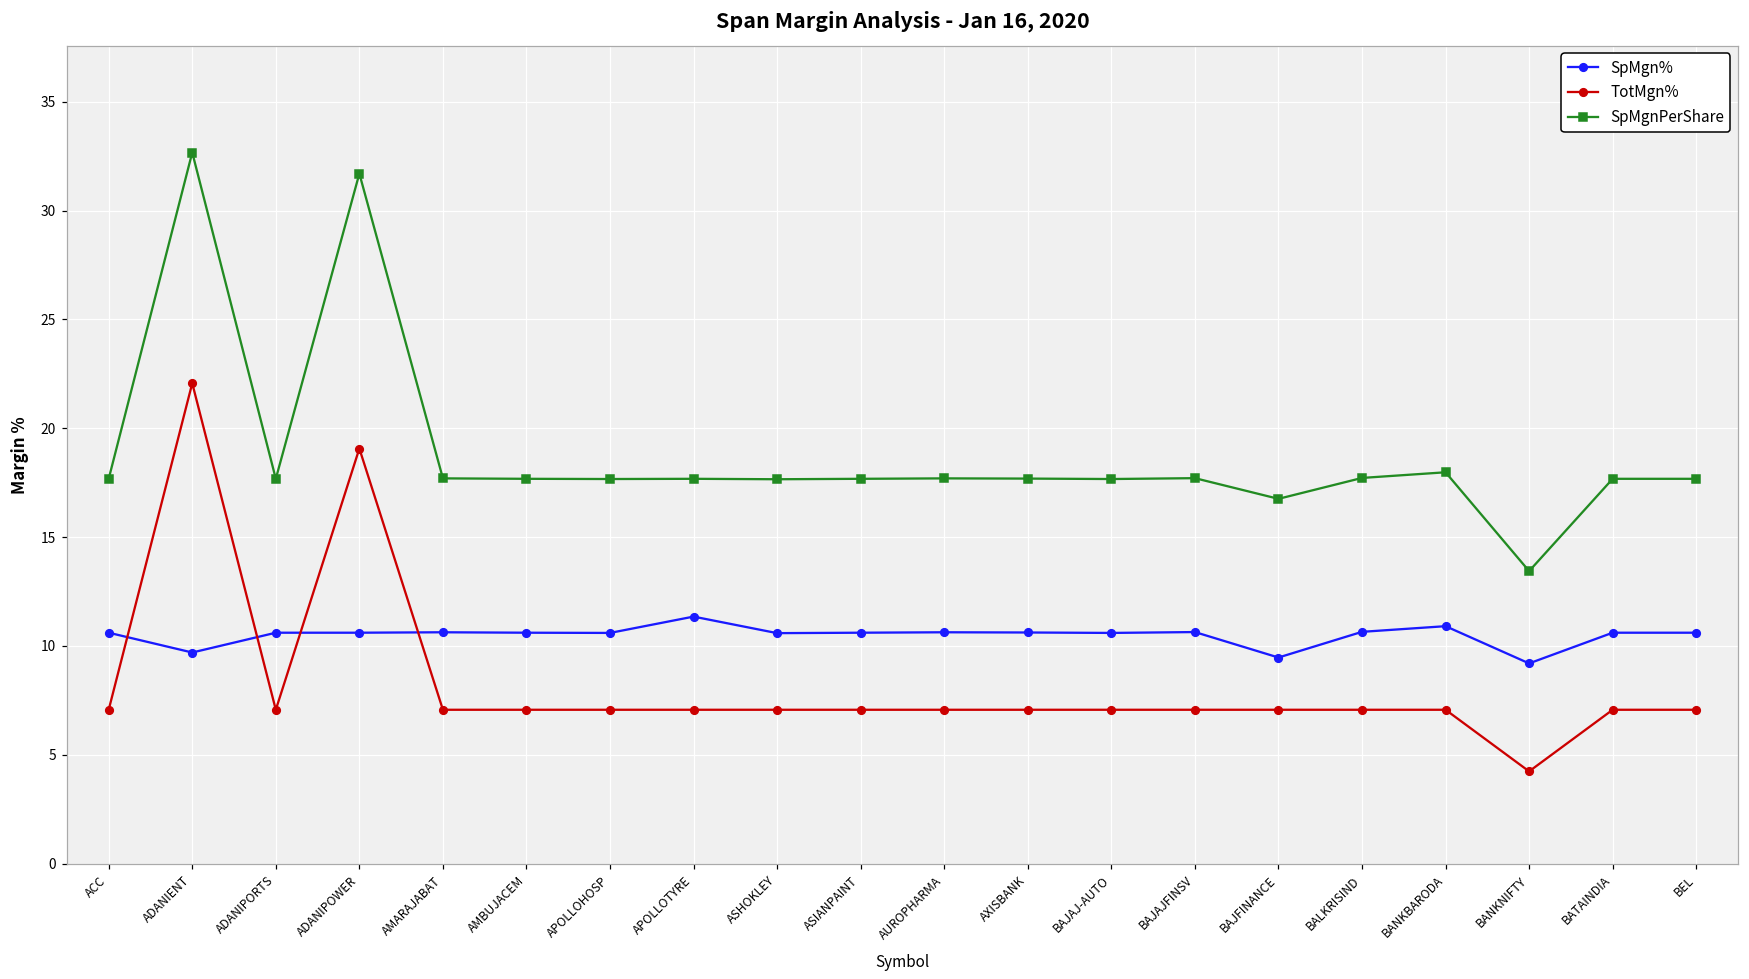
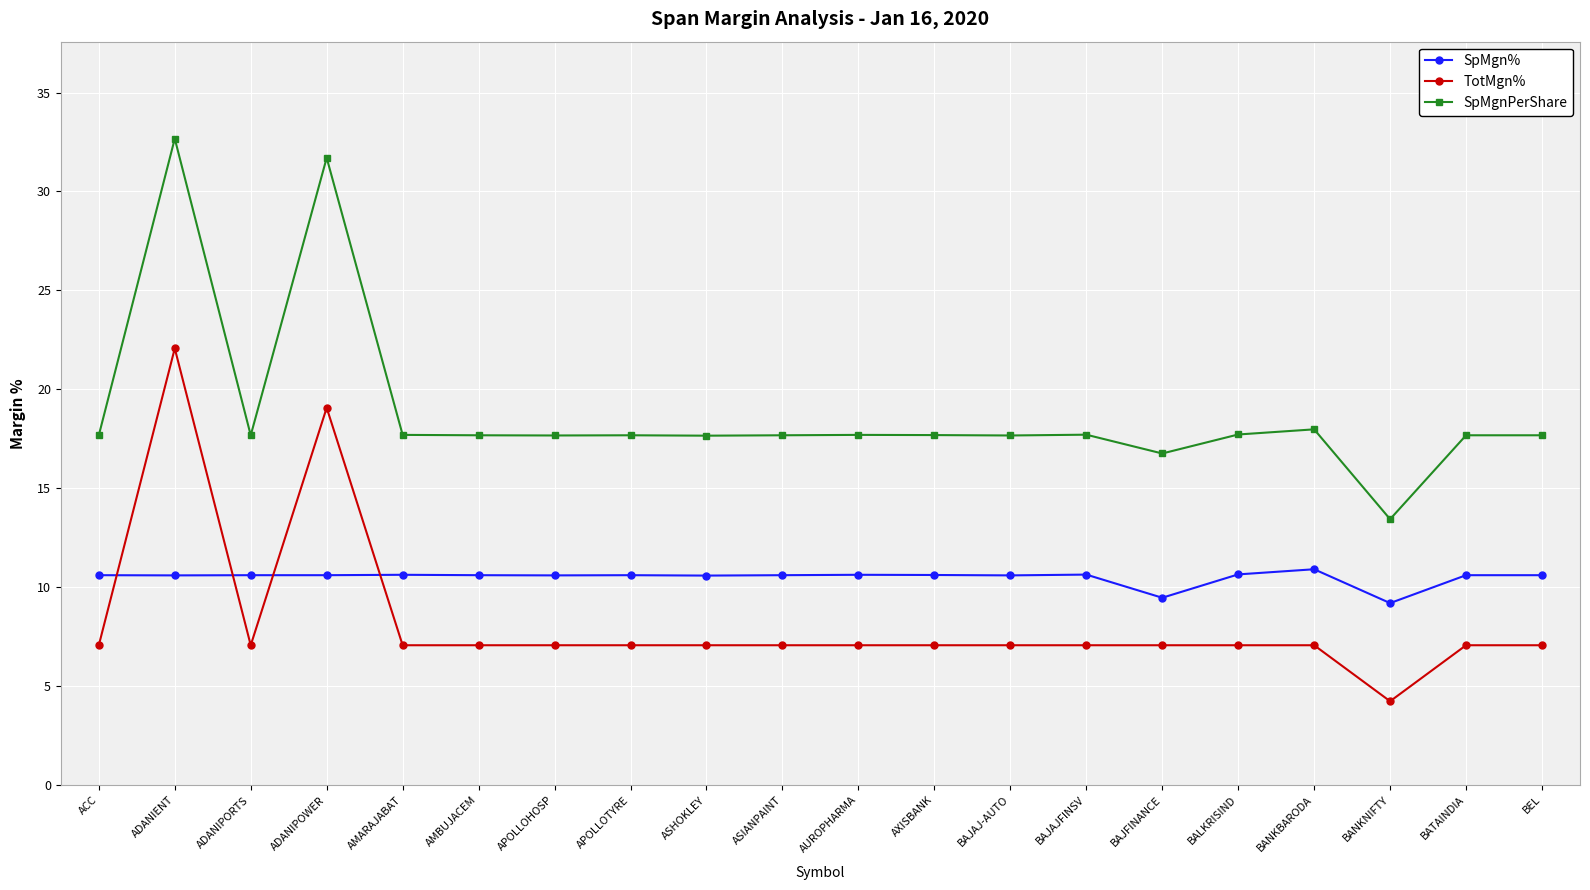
  {
    "SpMgn%": {
      "ACC": 10.6,
-     "ADANIENT": 9.7,
+     "ADANIENT": 10.6,
      "ADANIPORTS": 10.6,
      "ADANIPOWER": 10.6,
      "AMARAJABAT": 10.6,
      "AMBUJACEM": 10.6,
      "APOLLOHOSP": 10.6,
-     "APOLLOTYRE": 11.4,
+     "APOLLOTYRE": 10.6,
      "ASHOKLEY": 10.6,
      "ASIANPAINT": 10.6,
      "AUROPHARMA": 10.6,
      "AXISBANK": 10.6,
      "BAJAJ-AUTO": 10.6,
      "BAJAJFINSV": 10.6,
      "BAJFINANCE": 9.5,
      "BALKRISIND": 10.7,
      "BANKBARODA": 10.9,
      "BANKNIFTY": 9.2,
      "BATAINDIA": 10.6,
      "BEL": 10.6
    },
    "TotMgn%": {
      "ACC": 7.1,
      "ADANIENT": 22.1,
      "ADANIPORTS": 7.1,
      "ADANIPOWER": 19.1,
      "AMARAJABAT": 7.1,
      "AMBUJACEM": 7.1,
      "APOLLOHOSP": 7.1,
      "APOLLOTYRE": 7.1,
      "ASHOKLEY": 7.1,
      "ASIANPAINT": 7.1,
      "AUROPHARMA": 7.1,
      "AXISBANK": 7.1,
      "BAJAJ-AUTO": 7.1,
      "BAJAJFINSV": 7.1,
      "BAJFINANCE": 7.1,
      "BALKRISIND": 7.1,
      "BANKBARODA": 7.1,
      "BANKNIFTY": 4.2,
      "BATAINDIA": 7.1,
      "BEL": 7.1
    },
    "SpMgnPerShare": {
      "ACC": 17.7,
      "ADANIENT": 32.7,
      "ADANIPORTS": 17.7,
      "ADANIPOWER": 31.7,
      "AMARAJABAT": 17.7,
      "AMBUJACEM": 17.7,
      "APOLLOHOSP": 17.7,
      "APOLLOTYRE": 17.7,
      "ASHOKLEY": 17.7,
      "ASIANPAINT": 17.7,
      "AUROPHARMA": 17.7,
      "AXISBANK": 17.7,
      "BAJAJ-AUTO": 17.7,
      "BAJAJFINSV": 17.7,
      "BAJFINANCE": 16.8,
      "BALKRISIND": 17.7,
      "BANKBARODA": 18.0,
      "BANKNIFTY": 13.4,
      "BATAINDIA": 17.7,
      "BEL": 17.7
    }
  }
